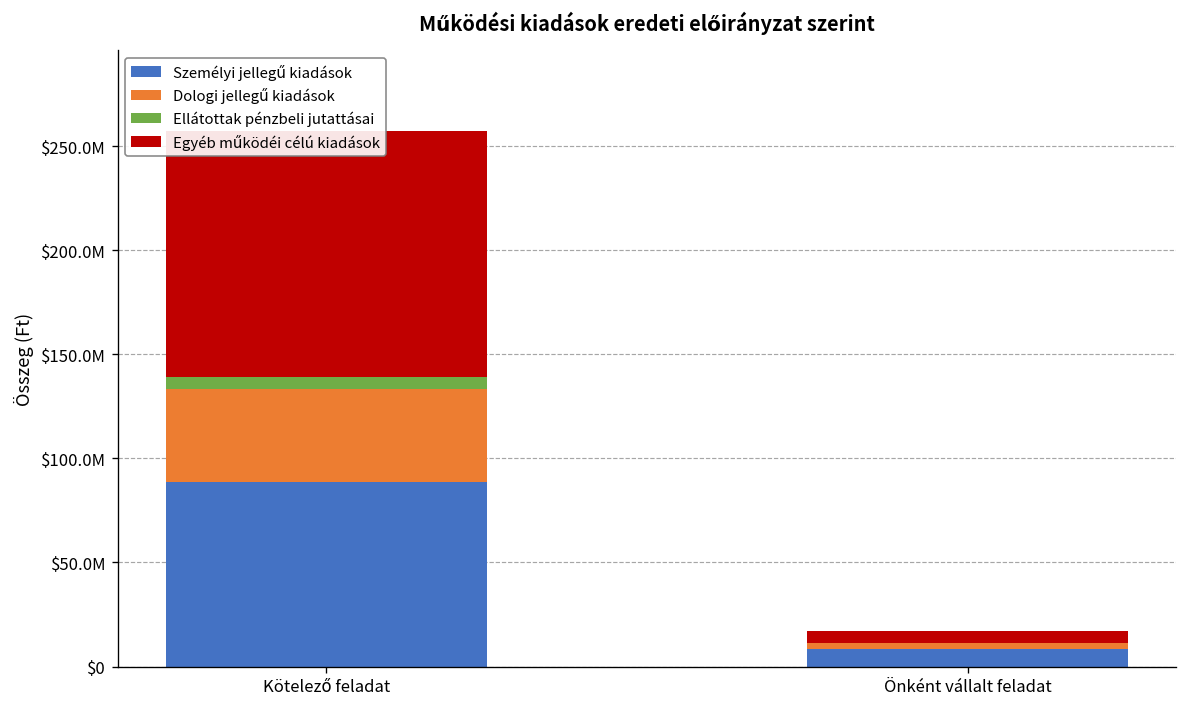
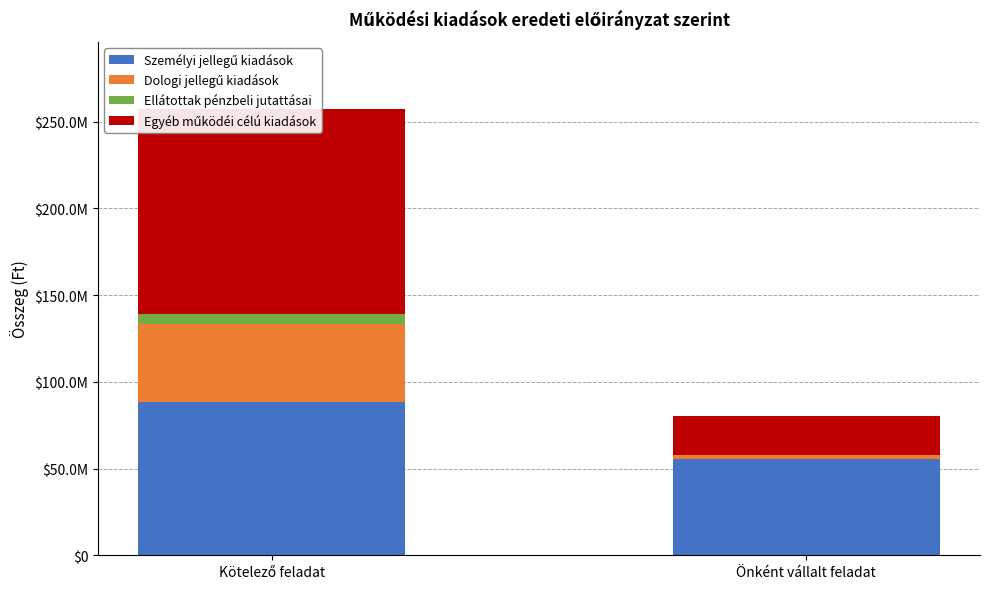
  {
    "Személyi jellegű kiadások": {
      "Kötelező feladat": "$89000000",
-     "Önként vállalt feladat": "$9000000"
+     "Önként vállalt feladat": "$55000000"
    },
    "Dologi jellegű kiadások": {
      "Kötelező feladat": "$45000000",
      "Önként vállalt feladat": "$3000000"
    },
    "Ellátottak pénzbeli jutattásai": {
      "Kötelező feladat": "$6000000",
      "Önként vállalt feladat": "$0"
    },
    "Egyéb működéi célú kiadások": {
-     "Önként vállalt feladat": "$6000000"
+     "Önként vállalt feladat": "$23000000"
    }
  }
